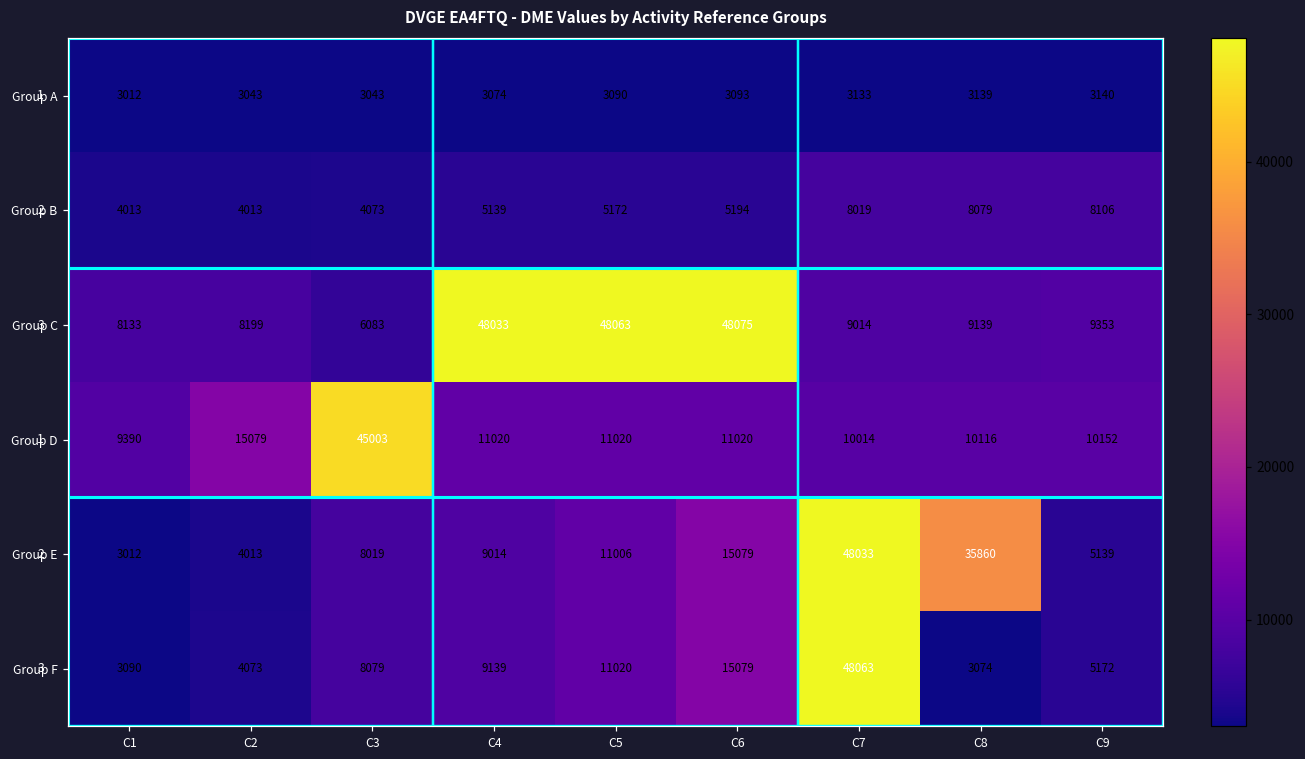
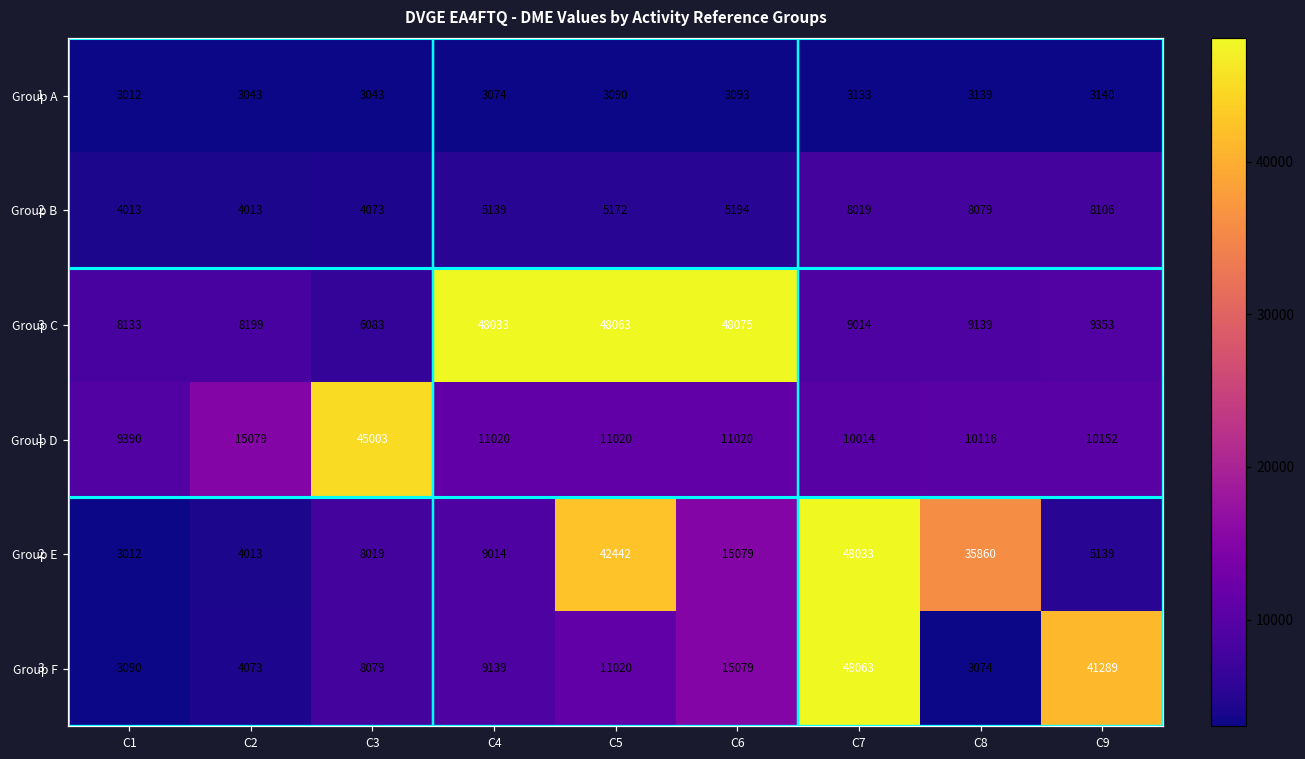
  {
    "Group A": {
      "C1": 3012,
      "C2": 3043,
      "C3": 3043,
      "C4": 3074,
      "C5": 3090,
      "C6": 3093,
      "C7": 3133,
      "C8": 3139,
      "C9": 3140
    },
    "Group B": {
      "C1": 4013,
      "C2": 4013,
      "C3": 4073,
      "C4": 5139,
      "C5": 5172,
      "C6": 5194,
      "C7": 8019,
      "C8": 8079,
      "C9": 8106
    },
    "Group C": {
      "C1": 8133,
      "C2": 8199,
      "C3": 6083,
      "C4": 48033,
      "C5": 48063,
      "C6": 48075,
      "C7": 9014,
      "C8": 9139,
      "C9": 9353
    },
    "Group D": {
      "C1": 9390,
      "C2": 15079,
      "C3": 45003,
      "C4": 11020,
      "C5": 11020,
      "C6": 11020,
      "C7": 10014,
      "C8": 10116,
      "C9": 10152
    },
    "Group E": {
      "C1": 3012,
      "C2": 4013,
      "C3": 8019,
      "C4": 9014,
-     "C5": 11006,
+     "C5": 42442,
      "C6": 15079,
      "C7": 48033,
      "C8": 35860,
      "C9": 5139
    },
    "Group F": {
      "C1": 3090,
      "C2": 4073,
      "C3": 8079,
      "C4": 9139,
      "C5": 11020,
      "C6": 15079,
      "C7": 48063,
      "C8": 3074,
-     "C9": 5172
+     "C9": 41289
    }
  }
